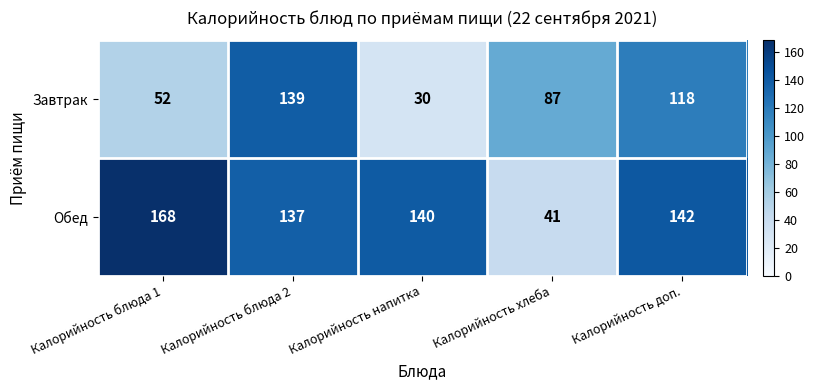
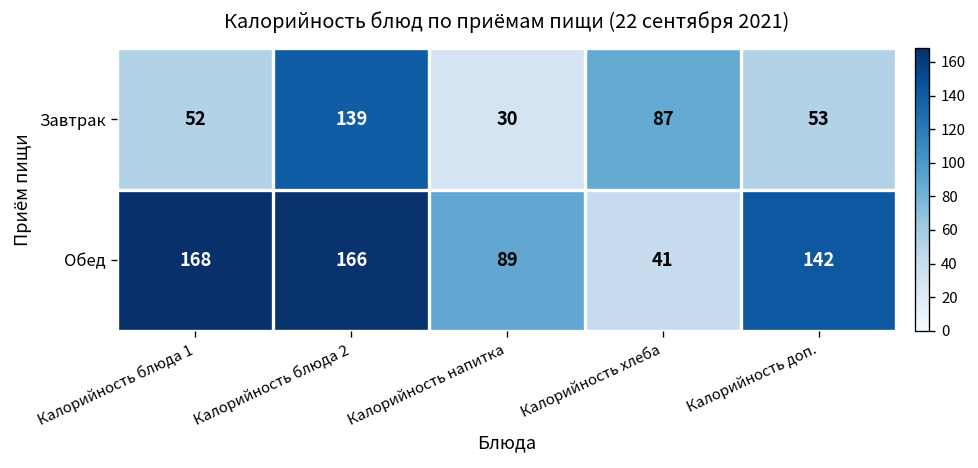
  {
    "Завтрак": {
      "Калорийность блюда 1": 52,
      "Калорийность блюда 2": 139,
      "Калорийность напитка": 30,
      "Калорийность хлеба": 87,
-     "Калорийность доп.": 118
+     "Калорийность доп.": 53
    },
    "Обед": {
      "Калорийность блюда 1": 168,
-     "Калорийность блюда 2": 137,
-     "Калорийность напитка": 140,
+     "Калорийность блюда 2": 166,
+     "Калорийность напитка": 89,
      "Калорийность хлеба": 41,
      "Калорийность доп.": 142
    }
  }
